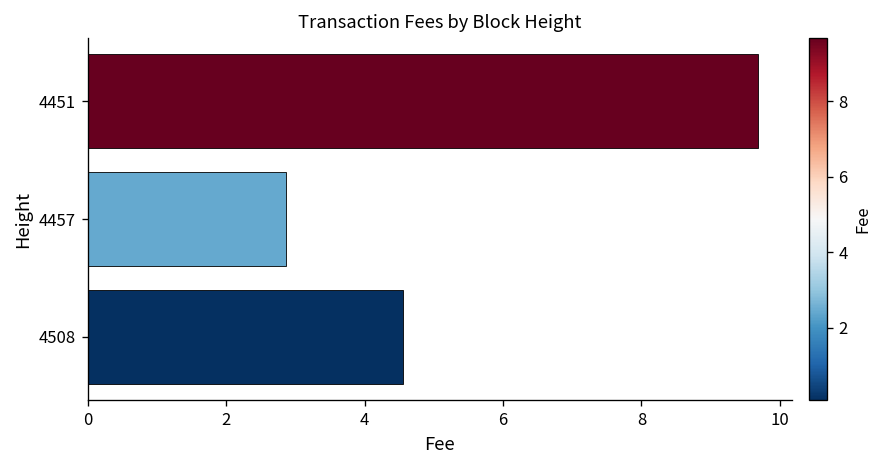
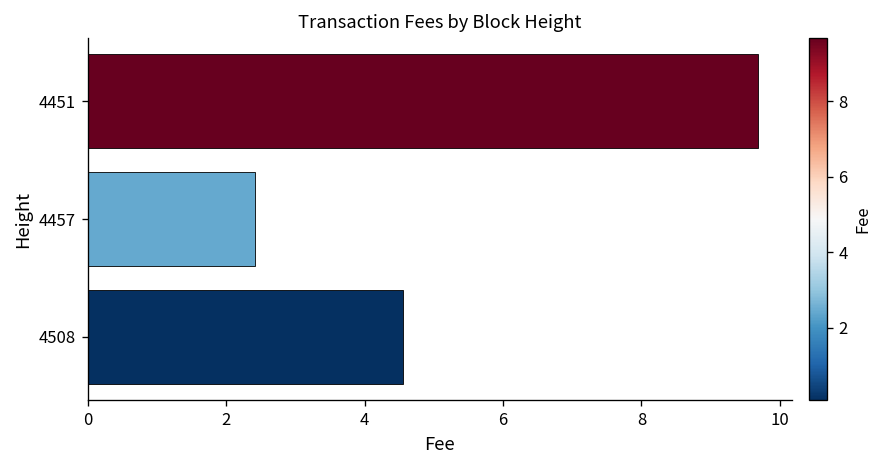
  {
    "4451": 9.7,
-   "4457": 2.9,
+   "4457": 2.4,
    "4508": 4.6
  }
